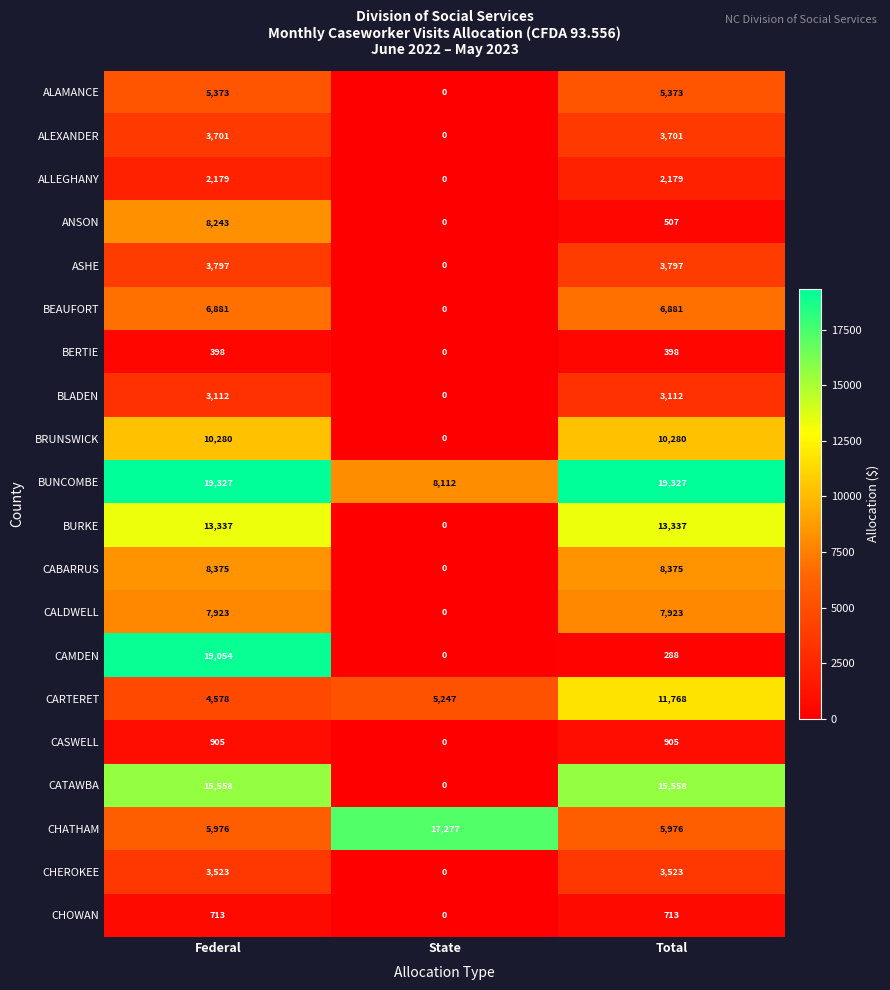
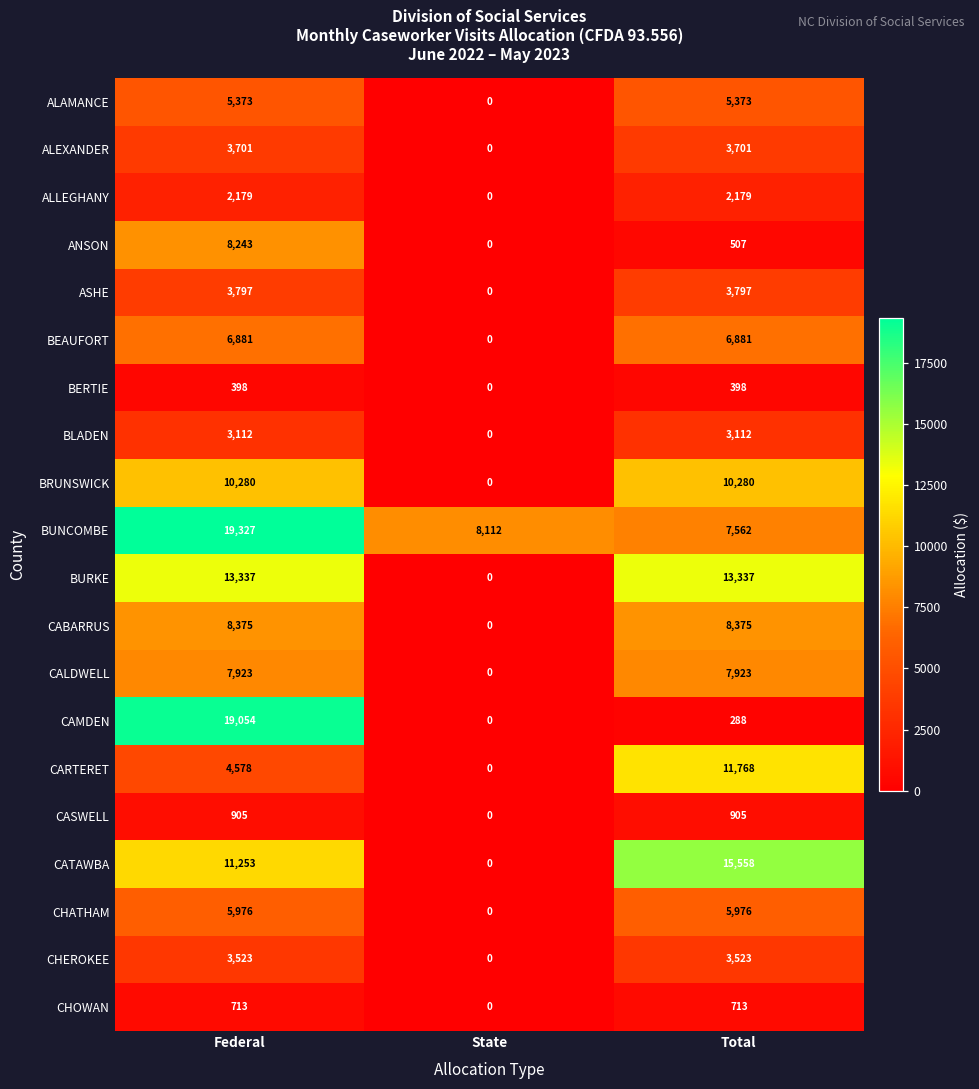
  {
    "ALAMANCE": {
      "Federal": "5,373",
      "State": "0",
      "Total": "5,373"
    },
    "ALEXANDER": {
      "Federal": "3,701",
      "State": "0",
      "Total": "3,701"
    },
    "ALLEGHANY": {
      "Federal": "2,179",
      "State": "0",
      "Total": "2,179"
    },
    "ANSON": {
      "Federal": "8,243",
      "State": "0",
      "Total": "507"
    },
    "ASHE": {
      "Federal": "3,797",
      "State": "0",
      "Total": "3,797"
    },
    "BEAUFORT": {
      "Federal": "6,881",
      "State": "0",
      "Total": "6,881"
    },
    "BERTIE": {
      "Federal": "398",
      "State": "0",
      "Total": "398"
    },
    "BLADEN": {
      "Federal": "3,112",
      "State": "0",
      "Total": "3,112"
    },
    "BRUNSWICK": {
      "Federal": "10,280",
      "State": "0",
      "Total": "10,280"
    },
    "BUNCOMBE": {
      "Federal": "19,327",
      "State": "8,112",
-     "Total": "19,327"
+     "Total": "7,562"
    },
    "BURKE": {
      "Federal": "13,337",
      "State": "0",
      "Total": "13,337"
    },
    "CABARRUS": {
      "Federal": "8,375",
      "State": "0",
      "Total": "8,375"
    },
    "CALDWELL": {
      "Federal": "7,923",
      "State": "0",
      "Total": "7,923"
    },
    "CAMDEN": {
      "Federal": "19,054",
      "State": "0",
      "Total": "288"
    },
    "CARTERET": {
      "Federal": "4,578",
-     "State": "5,247",
+     "State": "0",
      "Total": "11,768"
    },
    "CASWELL": {
      "Federal": "905",
      "State": "0",
      "Total": "905"
    },
    "CATAWBA": {
-     "Federal": "15,558",
+     "Federal": "11,253",
      "State": "0",
      "Total": "15,558"
    },
    "CHATHAM": {
      "Federal": "5,976",
-     "State": "17,277",
+     "State": "0",
      "Total": "5,976"
    },
    "CHEROKEE": {
      "Federal": "3,523",
      "State": "0",
      "Total": "3,523"
    },
    "CHOWAN": {
      "Federal": "713",
      "State": "0",
      "Total": "713"
    }
  }
